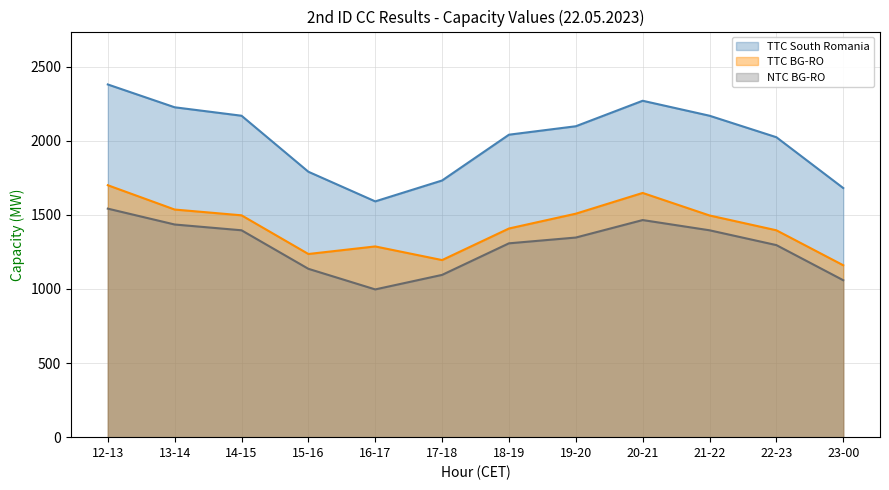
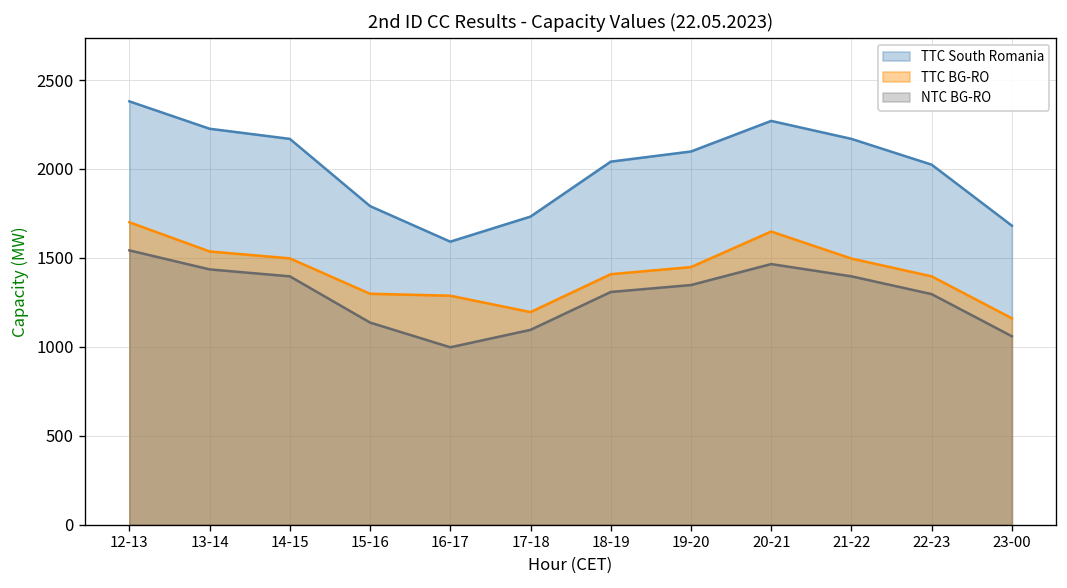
  {
    "TTC BG-RO": {
      "12-13": 1700,
      "13-14": 1540,
      "14-15": 1500,
-     "15-16": 1240,
+     "15-16": 1300,
      "16-17": 1290,
      "17-18": 1200,
      "18-19": 1410,
-     "19-20": 1510,
+     "19-20": 1450,
      "20-21": 1650,
      "21-22": 1500,
      "22-23": 1400,
      "23-00": 1160
    }
  }
